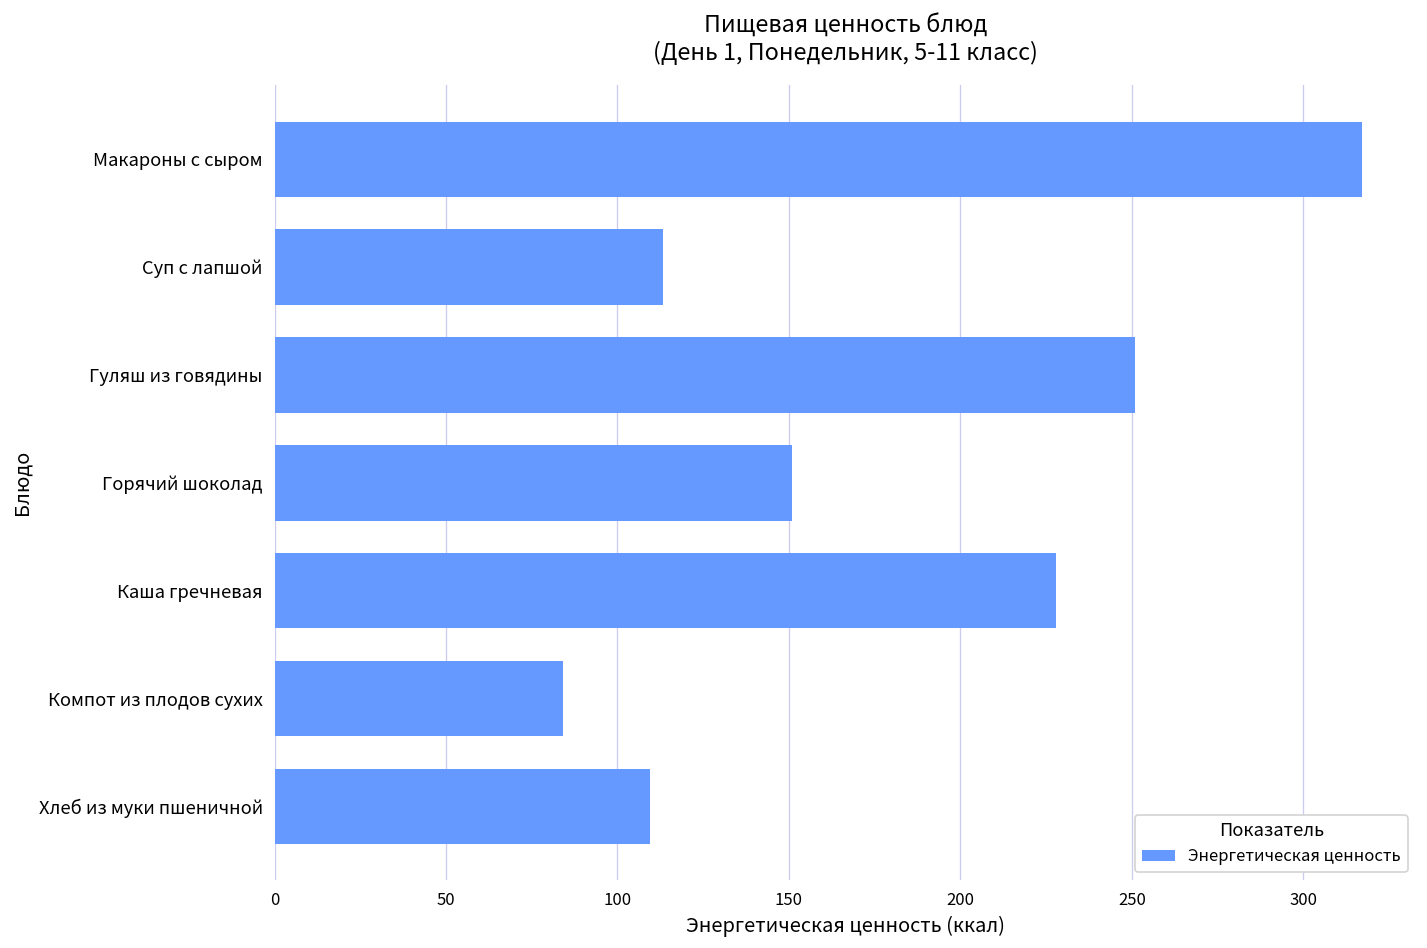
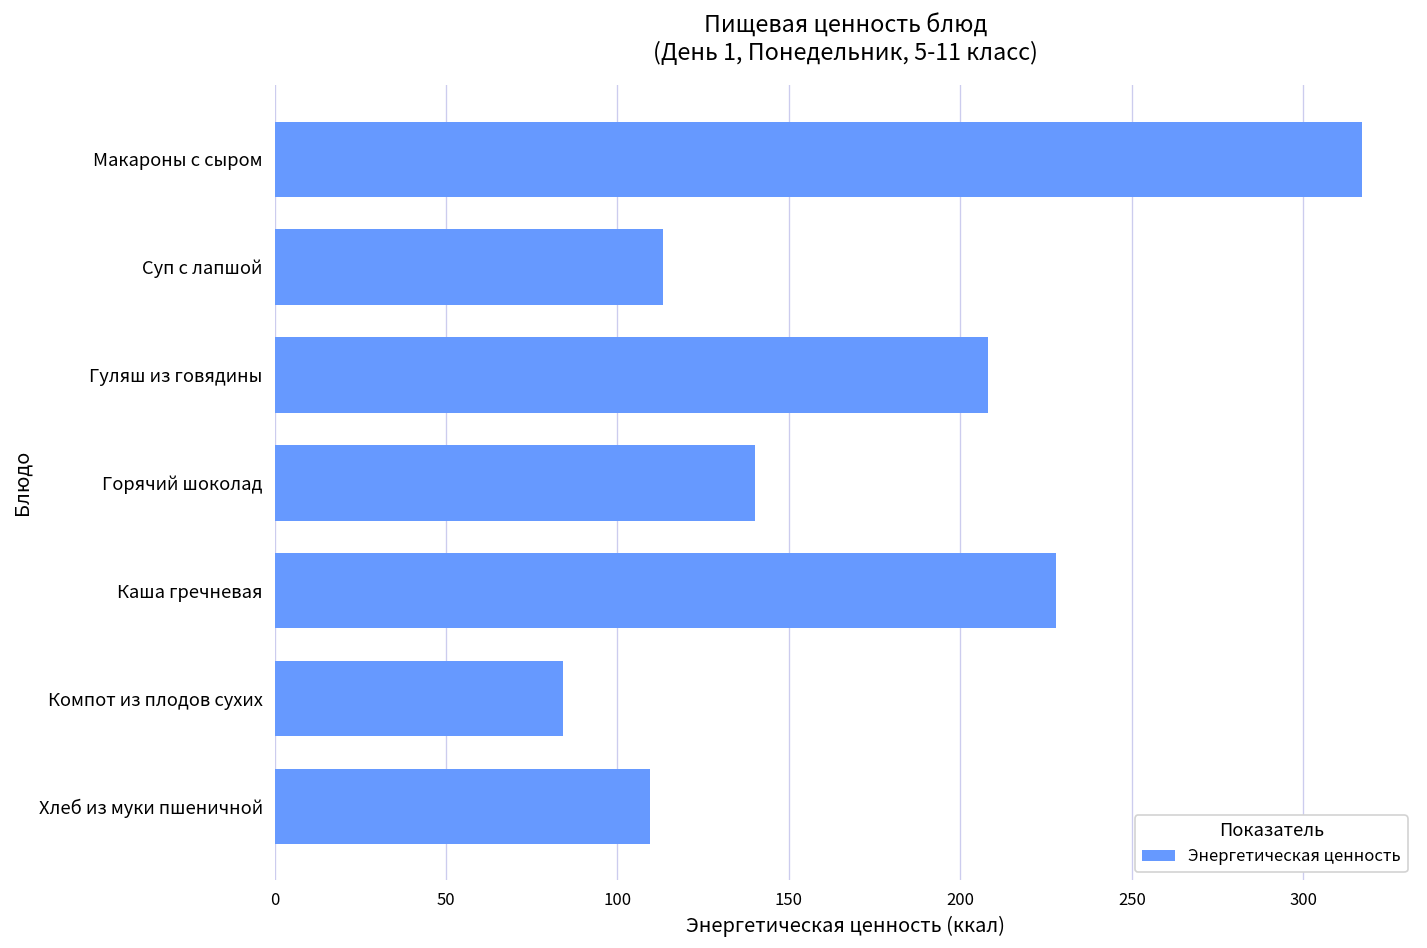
  {
    "Макароны с сыром": 317,
    "Суп с лапшой": 113,
-   "Гуляш из говядины": 251,
-   "Горячий шоколад": 151,
+   "Гуляш из говядины": 208,
+   "Горячий шоколад": 140,
    "Каша гречневая": 228,
    "Компот из плодов сухих": 84,
    "Хлеб из муки пшеничной": 110
  }
